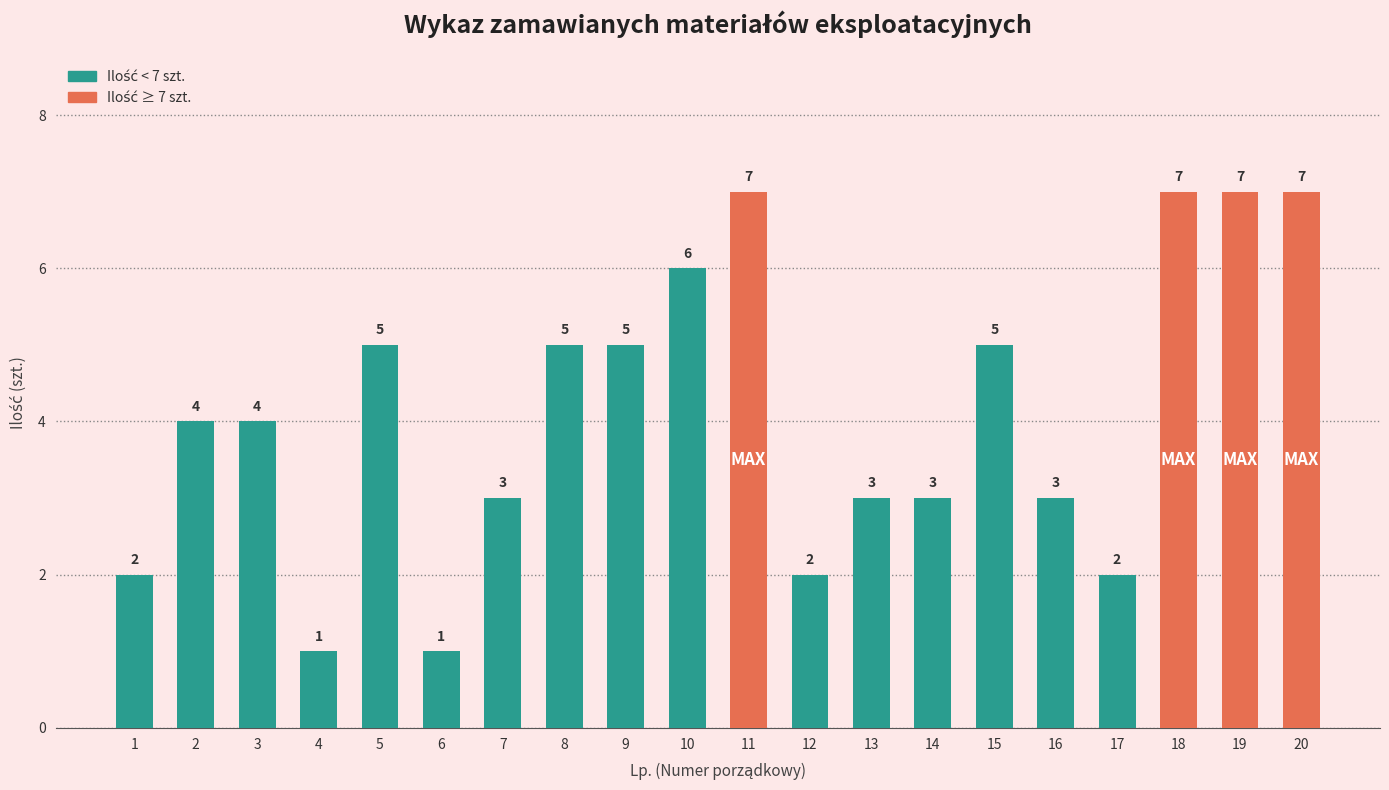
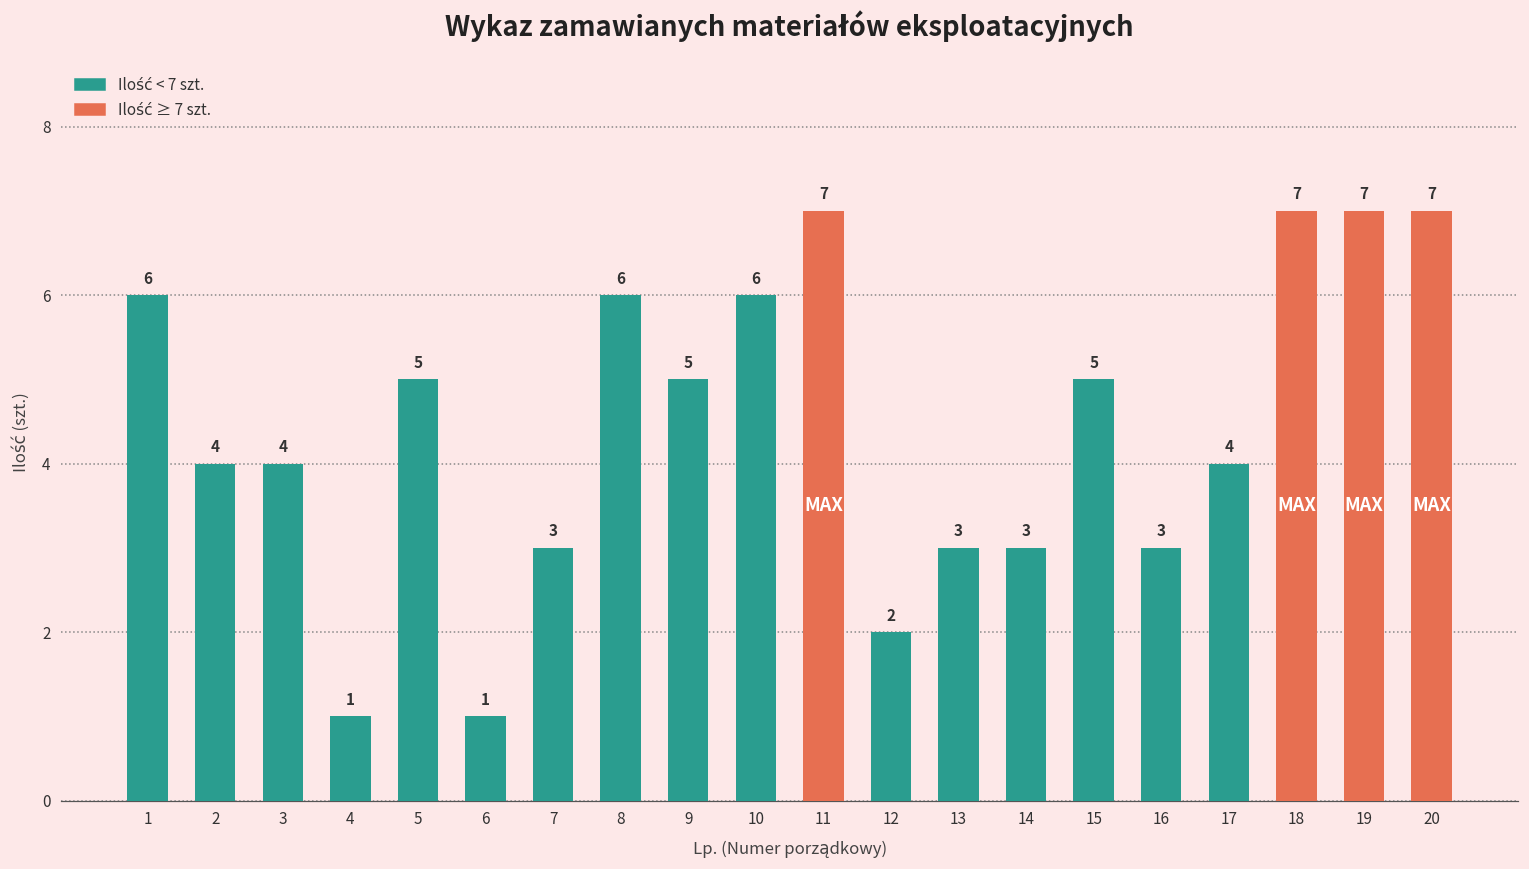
  {
-   "1": 2,
+   "1": 6,
    "2": 4,
    "3": 4,
    "4": 1,
    "5": 5,
    "6": 1,
    "7": 3,
-   "8": 5,
+   "8": 6,
    "9": 5,
    "10": 6,
    "11": 7,
    "12": 2,
    "13": 3,
    "14": 3,
    "15": 5,
    "16": 3,
-   "17": 2,
+   "17": 4,
    "18": 7,
    "19": 7,
    "20": 7
  }
